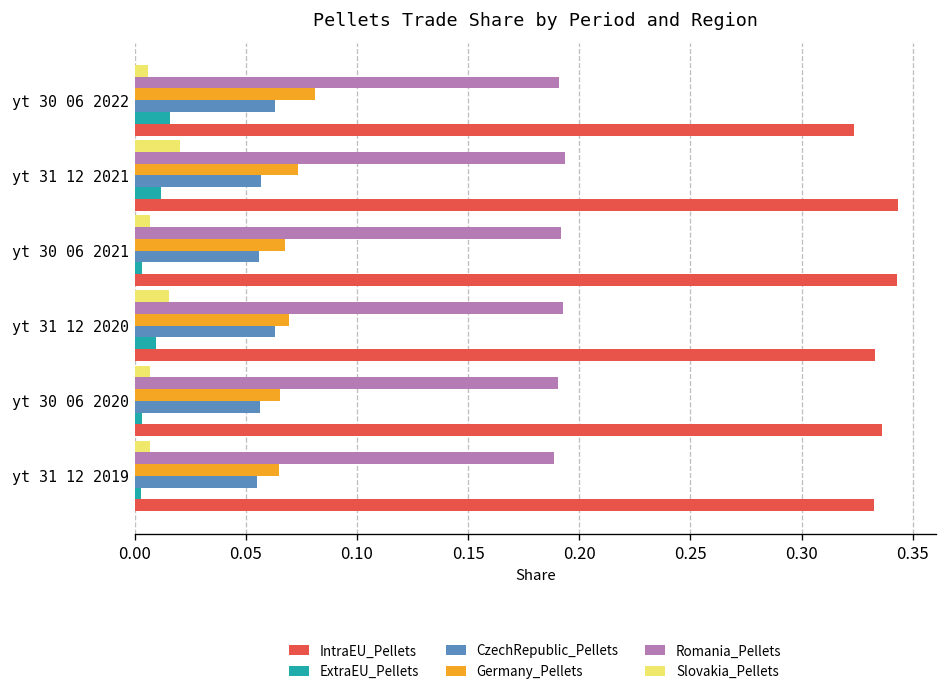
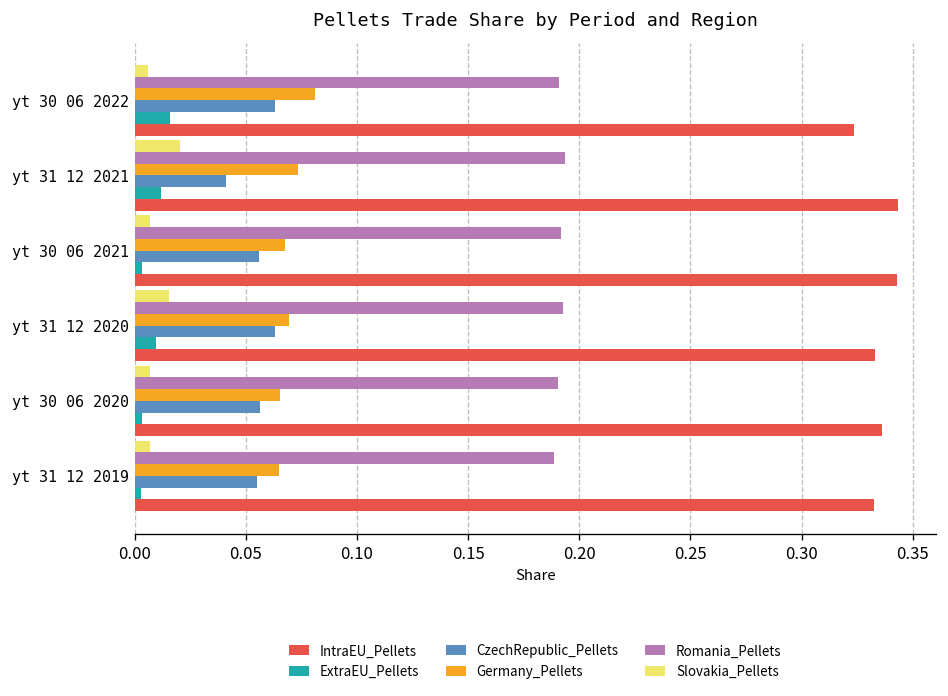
  {
    "IntraEU_Pellets": {
      "yt 30 06 2022": 0.324,
      "yt 31 12 2021": 0.343,
      "yt 30 06 2021": 0.343,
      "yt 31 12 2020": 0.333,
      "yt 30 06 2020": 0.336,
      "yt 31 12 2019": 0.332
    },
    "ExtraEU_Pellets": {
      "yt 30 06 2022": 0.016,
      "yt 31 12 2021": 0.012,
      "yt 30 06 2021": 0.003,
      "yt 31 12 2020": 0.009,
      "yt 30 06 2020": 0.003,
      "yt 31 12 2019": 0.003
    },
    "CzechRepublic_Pellets": {
      "yt 30 06 2022": 0.063,
-     "yt 31 12 2021": 0.057,
+     "yt 31 12 2021": 0.041,
      "yt 30 06 2021": 0.056,
      "yt 31 12 2020": 0.063,
      "yt 30 06 2020": 0.057,
      "yt 31 12 2019": 0.055
    },
    "Germany_Pellets": {
      "yt 30 06 2022": 0.081,
      "yt 31 12 2021": 0.074,
      "yt 30 06 2021": 0.068,
      "yt 31 12 2020": 0.069,
      "yt 30 06 2020": 0.065,
      "yt 31 12 2019": 0.065
    },
    "Romania_Pellets": {
      "yt 30 06 2022": 0.191,
      "yt 31 12 2021": 0.193,
      "yt 30 06 2021": 0.192,
      "yt 31 12 2020": 0.193,
      "yt 30 06 2020": 0.190,
      "yt 31 12 2019": 0.188
    },
    "Slovakia_Pellets": {
      "yt 30 06 2022": 0.006,
      "yt 31 12 2021": 0.020,
      "yt 30 06 2021": 0.007,
      "yt 31 12 2020": 0.015,
      "yt 30 06 2020": 0.007,
      "yt 31 12 2019": 0.007
    }
  }
